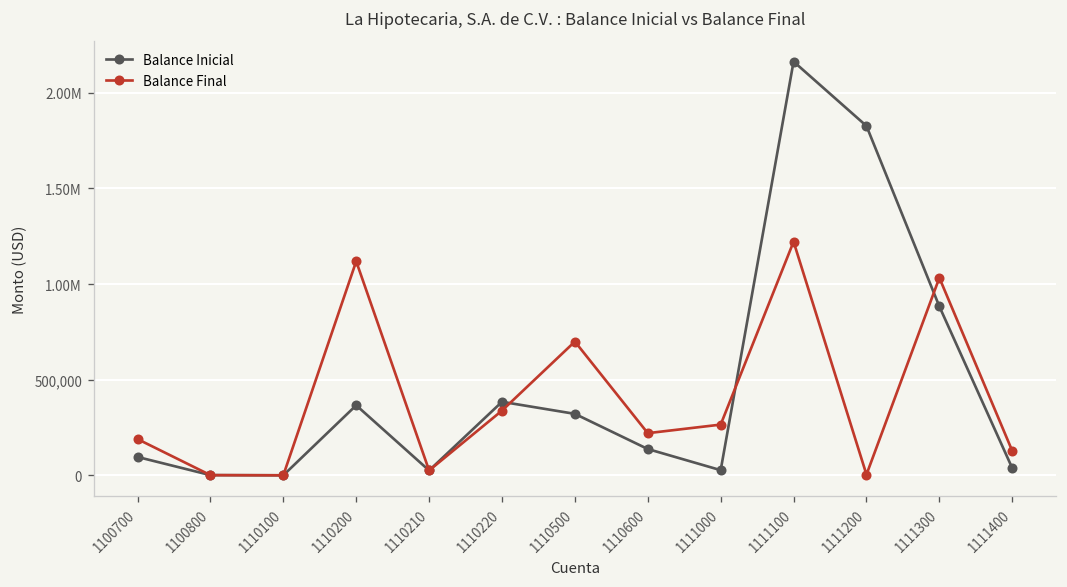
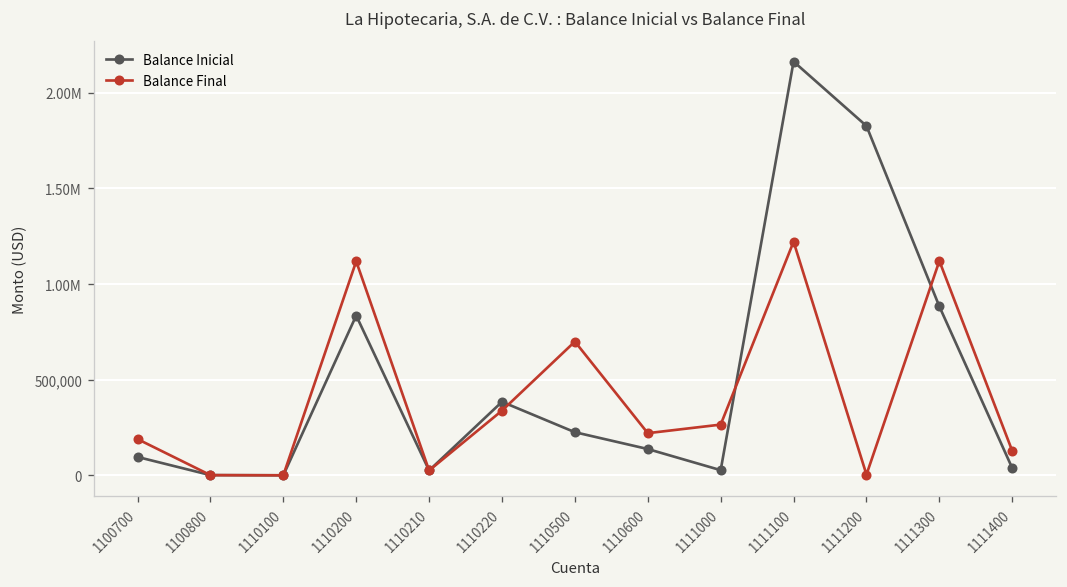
  {
    "Balance Inicial": {
      "1100700": "100,000",
-     "1110200": "370,000",
+     "1110200": "840,000",
      "1110220": "380,000",
-     "1110500": "320,000",
+     "1110500": "230,000",
      "1110600": "140,000",
      "1111000": "30,000",
      "1111100": "2,160,000",
      "1111200": "1,830,000",
      "1111300": "880,000",
      "1111400": "40,000"
    },
    "Balance Final": {
      "1100700": "190,000",
      "1110200": "1,120,000",
      "1110220": "340,000",
      "1110500": "700,000",
      "1110600": "220,000",
      "1111000": "270,000",
      "1111100": "1,220,000",
      "1111200": "0",
-     "1111300": "1,030,000",
+     "1111300": "1,120,000",
      "1111400": "130,000"
    }
  }
